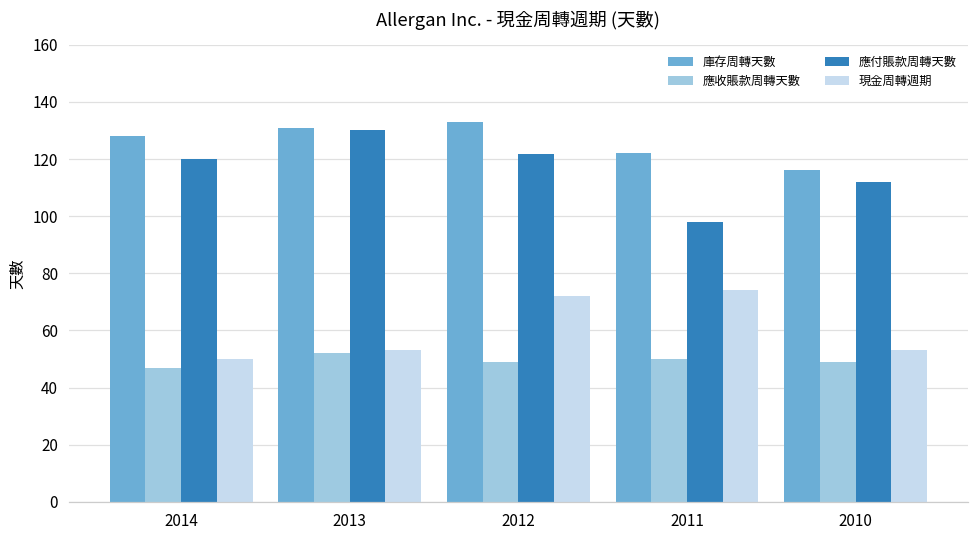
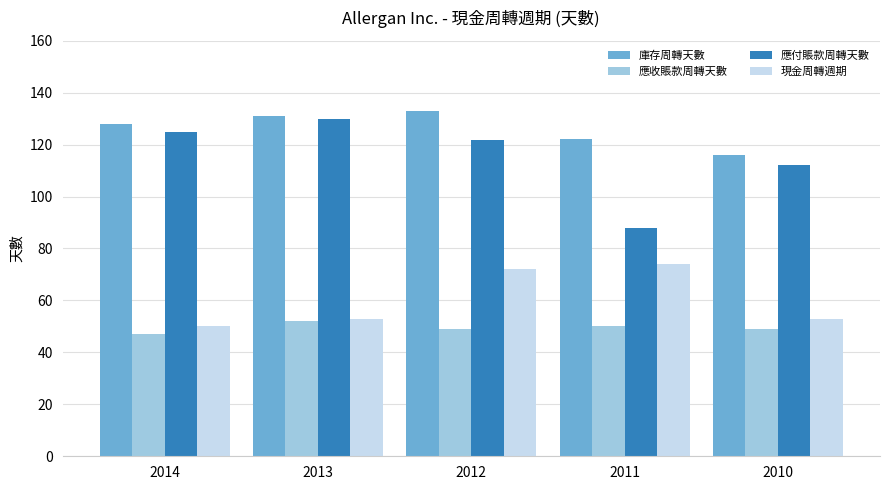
  {
    "應付賬款周轉天數": {
-     "2014": 120,
+     "2014": 125,
      "2013": 130,
      "2012": 122,
-     "2011": 98,
+     "2011": 88,
      "2010": 112
    }
  }
